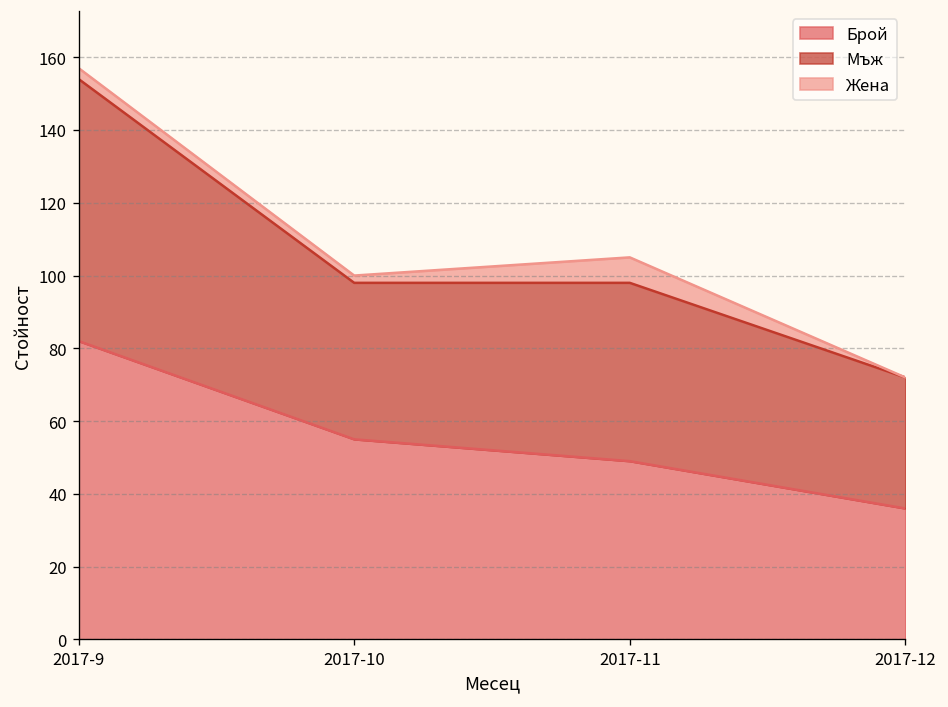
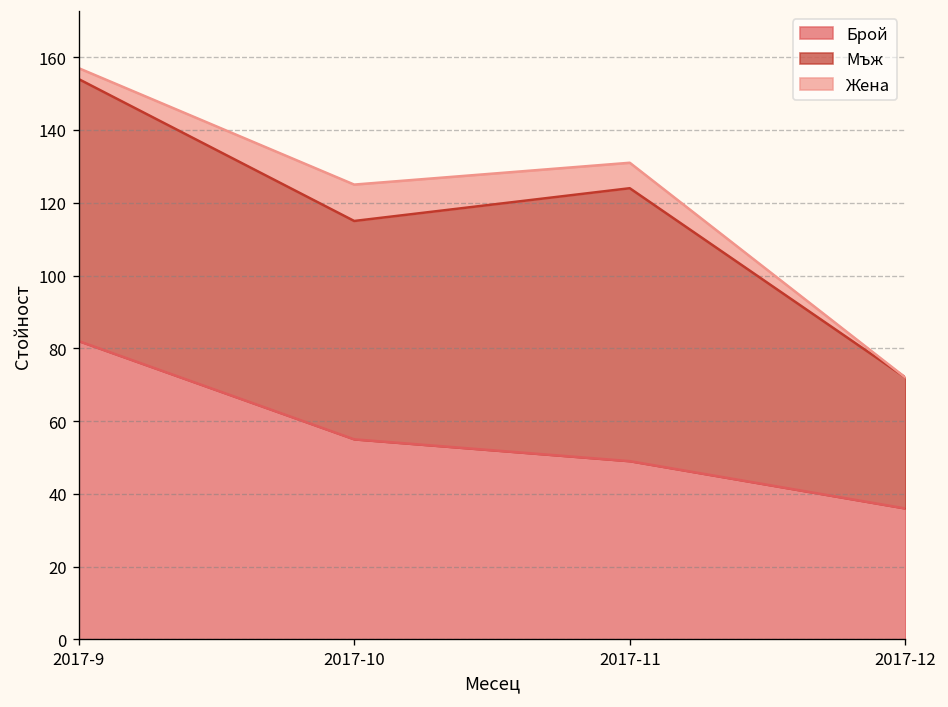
  {
    "Брой": {
      "2017-9": 82,
      "2017-10": 55,
      "2017-11": 49,
      "2017-12": 36
    },
    "Мъж": {
      "2017-9": 72,
-     "2017-10": 43,
-     "2017-11": 49
+     "2017-10": 60,
+     "2017-11": 75
    },
    "Жена": {
      "2017-9": 3,
-     "2017-10": 2,
+     "2017-10": 10,
      "2017-11": 7
    }
  }
